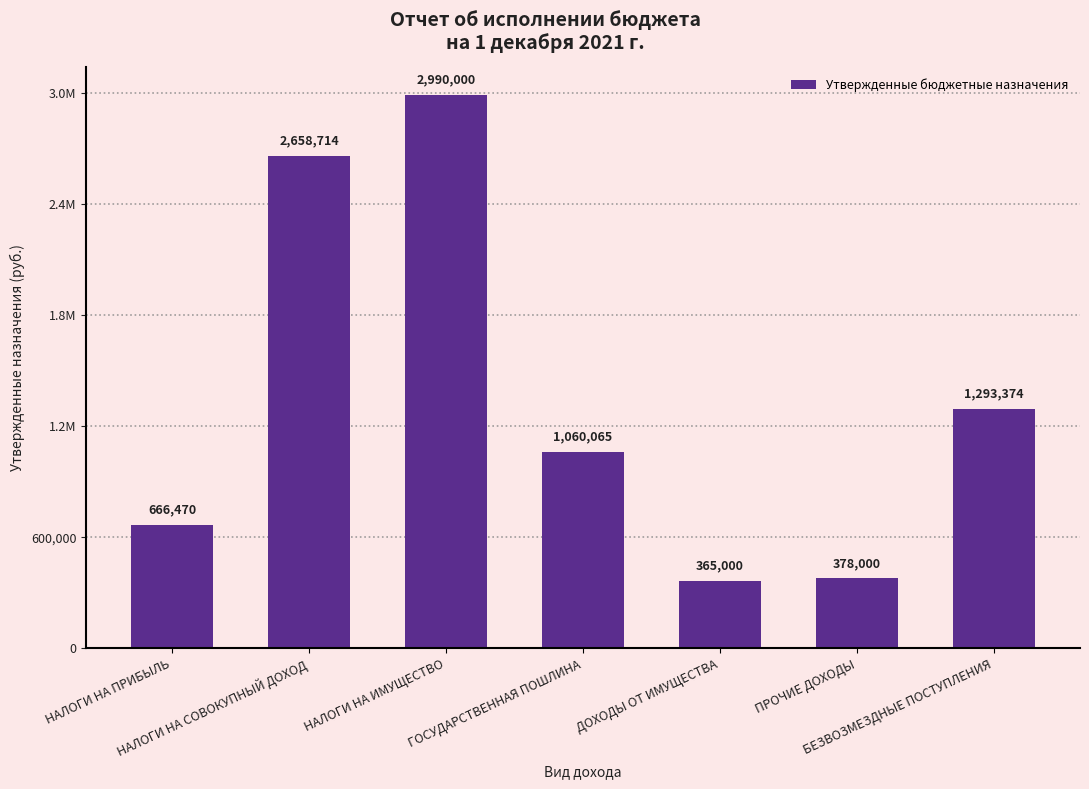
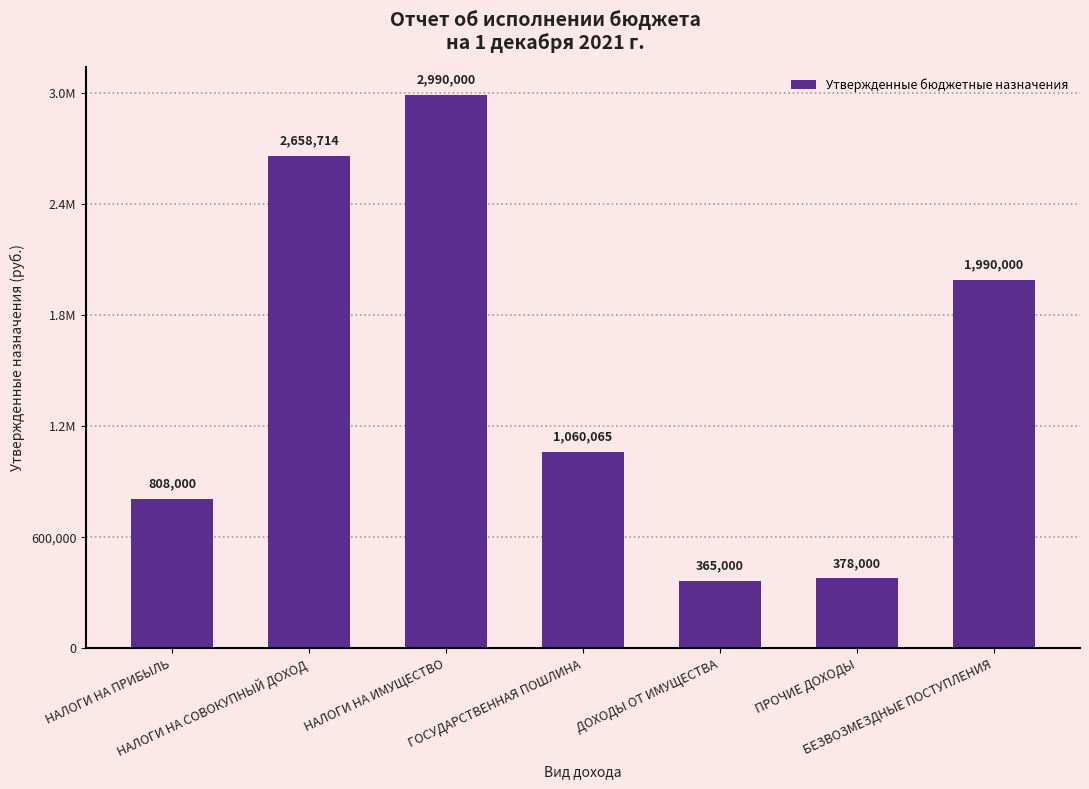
  {
-   "НАЛОГИ НА ПРИБЫЛЬ": "666,470",
+   "НАЛОГИ НА ПРИБЫЛЬ": "808,000",
    "НАЛОГИ НА СОВОКУПНЫЙ ДОХОД": "2,658,714",
    "НАЛОГИ НА ИМУЩЕСТВО": "2,990,000",
    "ГОСУДАРСТВЕННАЯ ПОШЛИНА": "1,060,065",
    "ДОХОДЫ ОТ ИМУЩЕСТВА": "365,000",
    "ПРОЧИЕ ДОХОДЫ": "378,000",
-   "БЕЗВОЗМЕЗДНЫЕ ПОСТУПЛЕНИЯ": "1,293,374"
+   "БЕЗВОЗМЕЗДНЫЕ ПОСТУПЛЕНИЯ": "1,990,000"
  }
